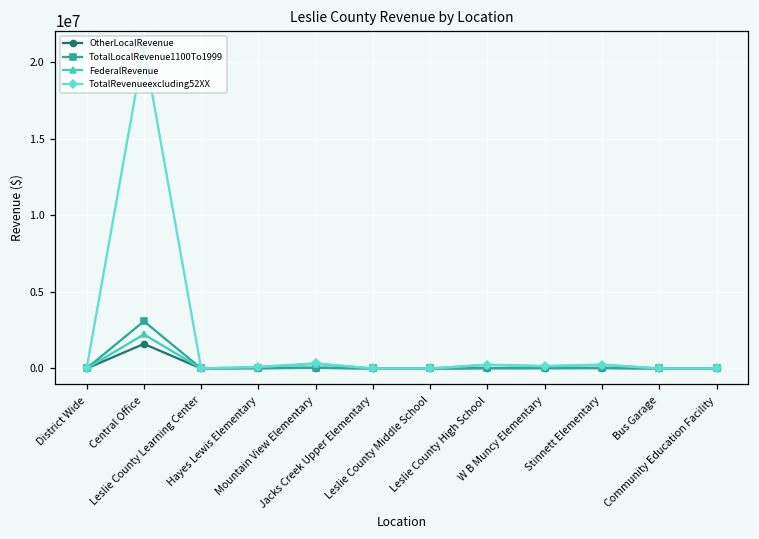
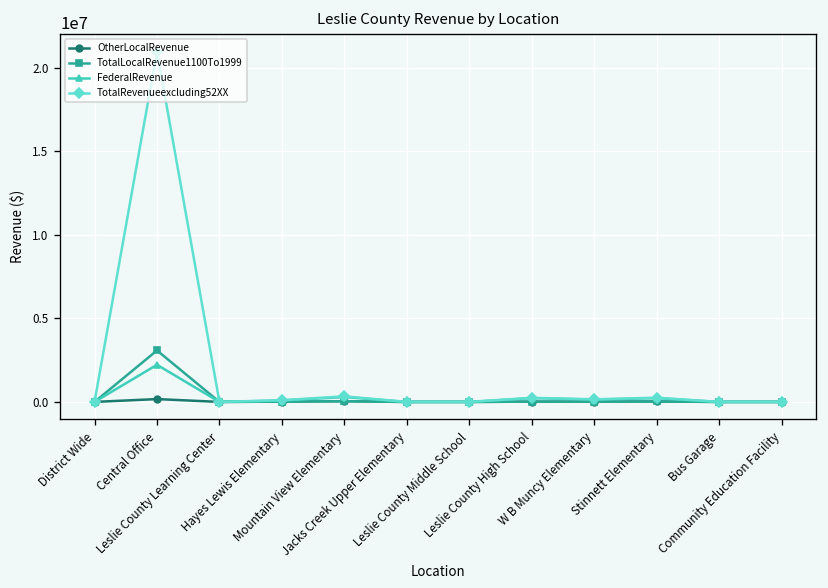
  {
    "OtherLocalRevenue": {
-     "Central Office": 1600000
+     "Central Office": 200000
    }
  }
